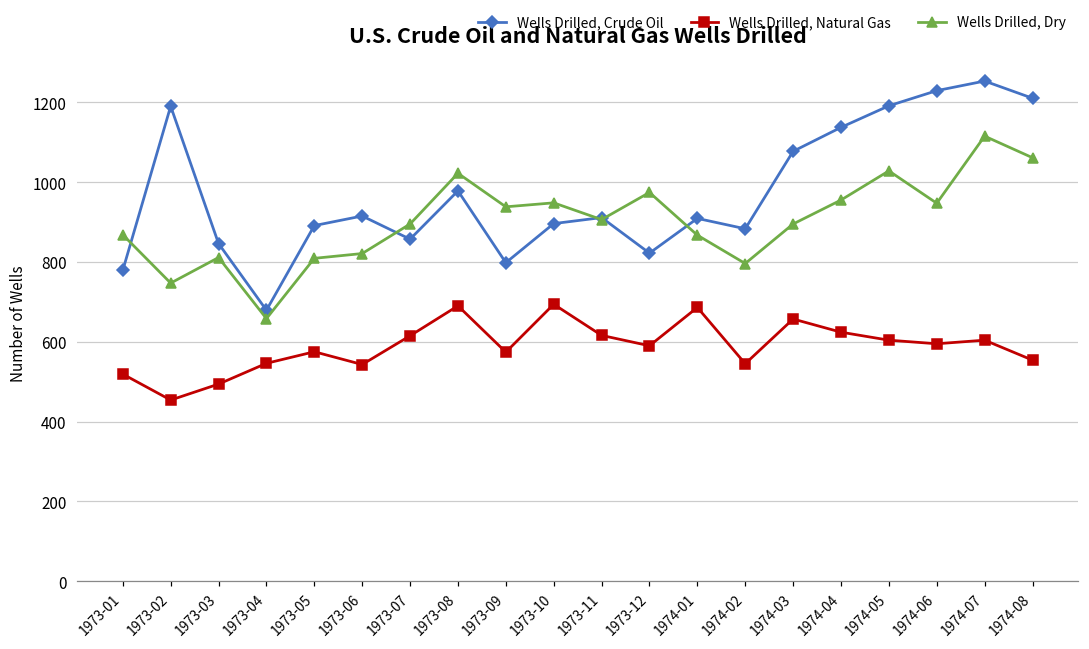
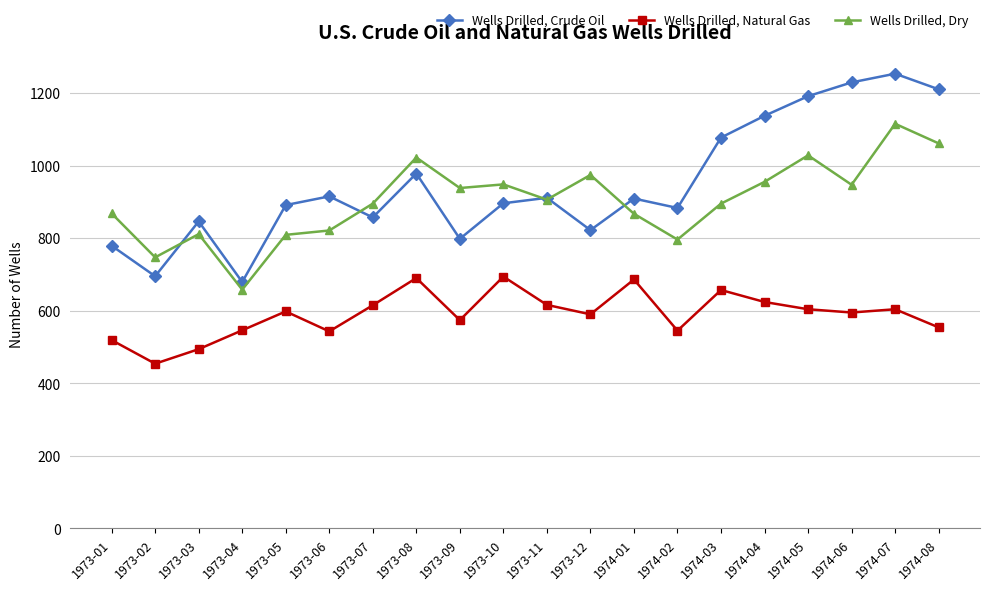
  {
    "Wells Drilled, Crude Oil": {
      "1973-01": 780,
-     "1973-02": 1190,
+     "1973-02": 700,
      "1973-03": 850,
      "1973-04": 680,
      "1973-05": 890,
      "1973-06": 920,
      "1973-07": 860,
      "1973-08": 980,
      "1973-09": 800,
      "1973-10": 900,
      "1973-12": 820,
      "1974-01": 910,
      "1974-02": 880,
      "1974-03": 1080,
      "1974-04": 1140,
      "1974-05": 1190,
      "1974-06": 1230,
      "1974-07": 1250,
      "1974-08": 1210
    },
    "Wells Drilled, Natural Gas": {
      "1973-01": 520,
      "1973-02": 450,
      "1973-03": 490,
      "1973-04": 550,
-     "1973-05": 580,
+     "1973-05": 600,
      "1973-06": 540,
      "1973-07": 620,
      "1973-08": 690,
      "1973-09": 570,
      "1973-10": 690,
      "1973-11": 620,
      "1973-12": 590,
      "1974-01": 690,
      "1974-02": 550,
      "1974-03": 660,
      "1974-04": 620,
      "1974-05": 600,
      "1974-06": 600,
      "1974-07": 600,
      "1974-08": 550
    },
    "Wells Drilled, Dry": {
      "1973-01": 870,
      "1973-02": 750,
      "1973-03": 810,
      "1973-04": 660,
      "1973-05": 810,
      "1973-06": 820,
      "1973-07": 900,
      "1973-08": 1020,
      "1973-09": 940,
      "1973-10": 950,
      "1973-12": 970,
      "1974-01": 870,
      "1974-02": 800,
      "1974-03": 900,
      "1974-04": 960,
      "1974-05": 1030,
      "1974-06": 950,
      "1974-07": 1120,
      "1974-08": 1060
    }
  }
